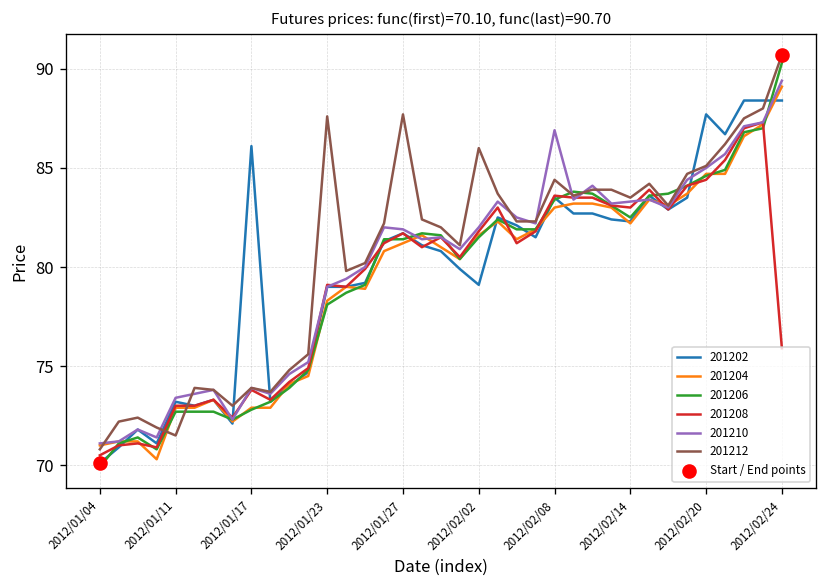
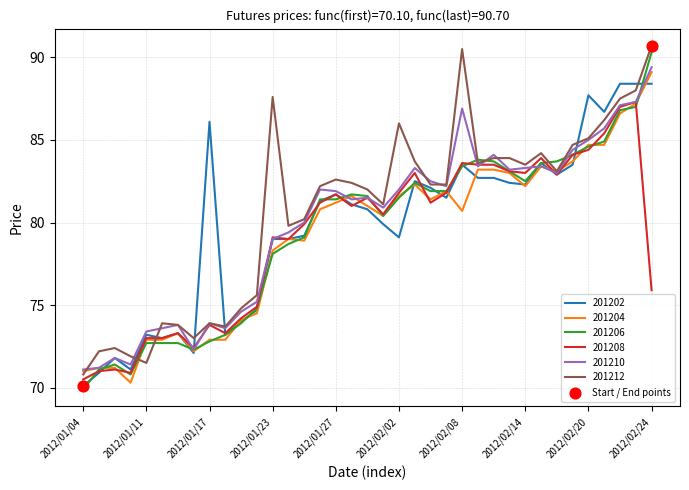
  {
    "201202": {
      "2012/01/11": 73.2,
      "2012/01/17": 86.1,
      "2012/02/02": 79.1,
      "2012/02/20": 87.7,
      "2012/02/24": 88.4
    },
    "201204": {
      "2012/01/23": 78.3,
      "2012/01/27": 81.2,
-     "2012/02/08": 83.0,
+     "2012/02/08": 80.7,
      "2012/02/24": 89.1
    },
    "201206": {
      "2012/01/04": 69.9,
      "2012/01/11": 72.7,
      "2012/01/23": 78.1,
      "2012/01/27": 81.4,
      "2012/02/14": 82.5,
      "2012/02/24": 90.3
    },
    "201208": {
      "2012/01/04": 70.5,
      "2012/02/02": 81.8,
      "2012/02/14": 83.0,
      "2012/02/20": 84.4,
      "2012/02/24": 75.9
    },
    "201210": {
      "2012/01/11": 73.4,
      "2012/01/27": 81.9,
      "2012/02/02": 82.0,
      "2012/02/08": 86.9,
      "2012/02/14": 83.3,
      "2012/02/24": 89.4
    },
    "201212": {
      "2012/01/04": 70.8,
      "2012/01/11": 71.5,
      "2012/01/23": 87.6,
-     "2012/01/27": 87.7,
+     "2012/01/27": 82.6,
      "2012/02/02": 86.0,
-     "2012/02/08": 84.4,
+     "2012/02/08": 90.5,
      "2012/02/14": 83.5
    }
  }
